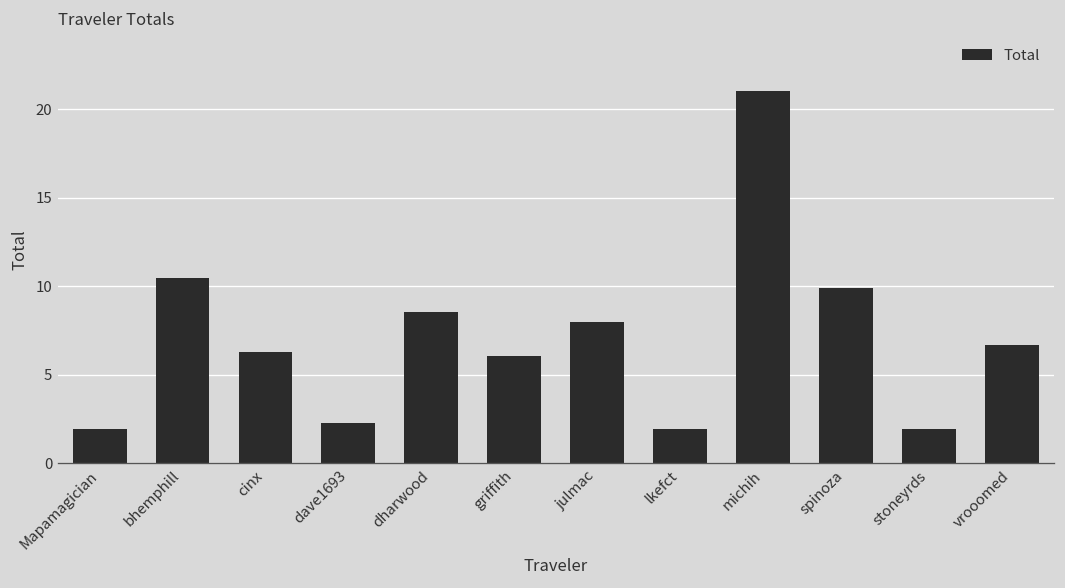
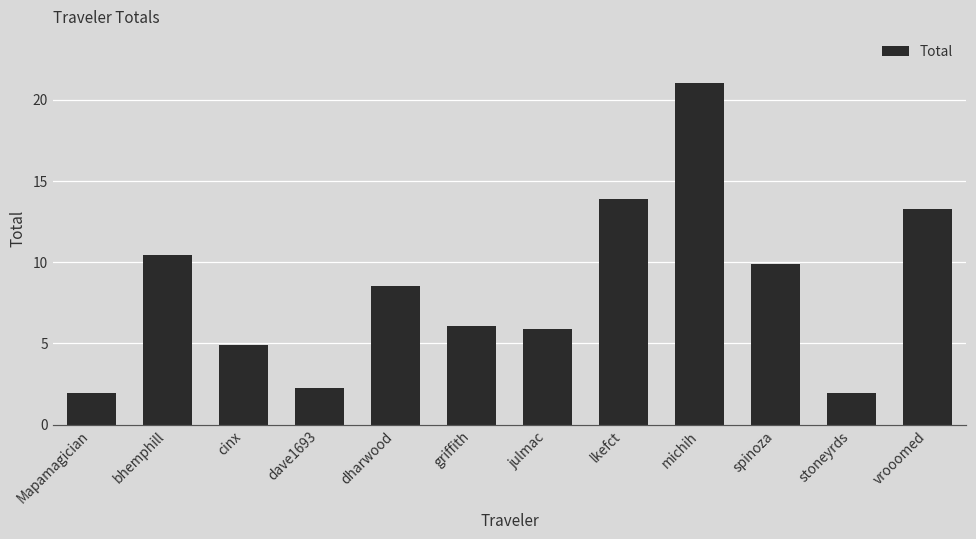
  {
    "Mapamagician": 2.0,
    "bhemphill": 10.5,
-   "cinx": 6.3,
+   "cinx": 4.9,
    "dave1693": 2.3,
    "dharwood": 8.5,
    "griffith": 6.1,
-   "julmac": 8.0,
-   "lkefct": 2.0,
+   "julmac": 5.9,
+   "lkefct": 13.9,
    "michih": 21.0,
    "spinoza": 9.9,
    "stoneyrds": 2.0,
-   "vrooomed": 6.7
+   "vrooomed": 13.3
  }
